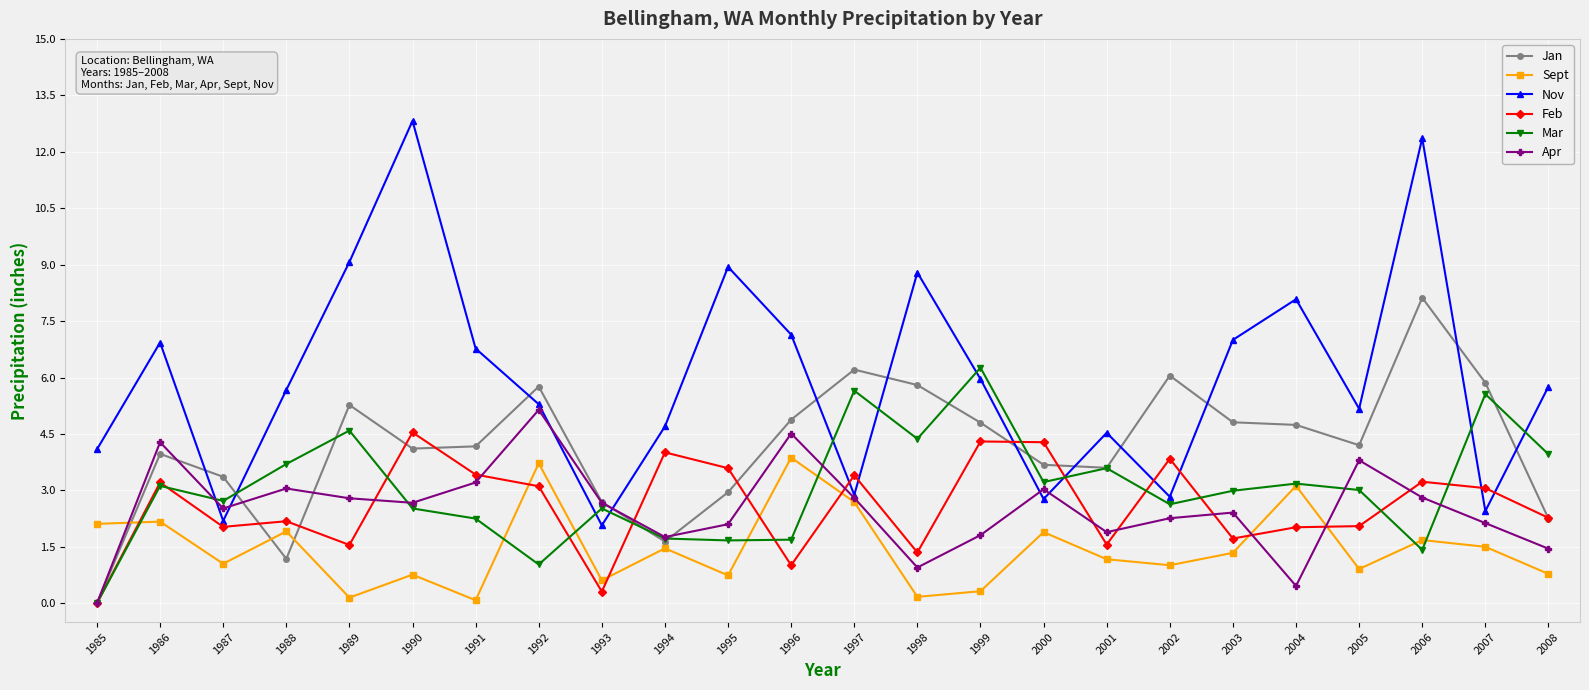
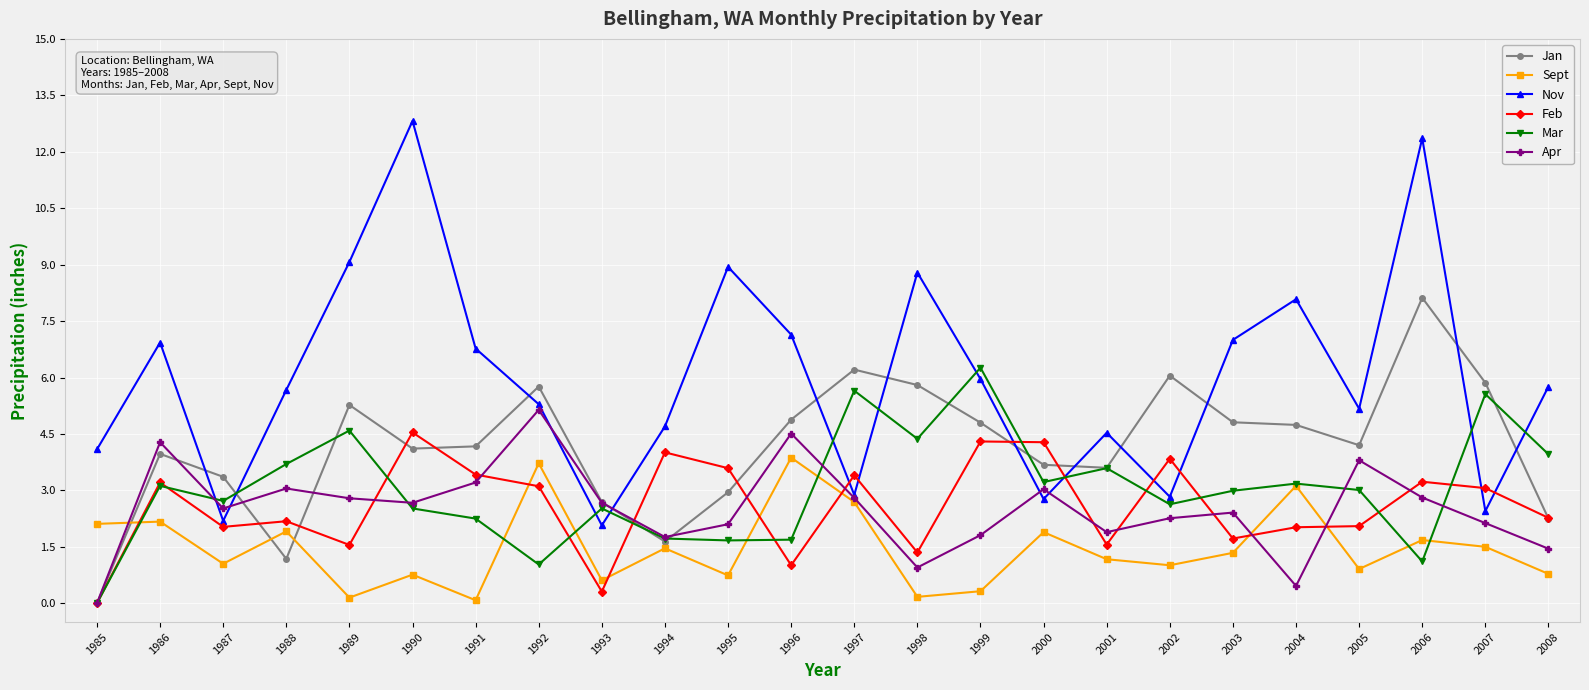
  {
    "Jan": {
      "1986": 4.0,
      "1987": 3.4,
      "1988": 1.2,
      "1989": 5.3,
      "1990": 4.1,
      "1991": 4.2,
      "1992": 5.8,
      "1994": 1.6,
      "1995": 3.0,
      "1996": 4.9,
      "1997": 6.2,
      "1998": 5.8,
      "1999": 4.8,
      "2000": 3.7,
      "2002": 6.1,
      "2003": 4.8,
      "2004": 4.7,
      "2005": 4.2,
      "2006": 8.1,
      "2007": 5.9
    },
    "Sept": {
      "1985": 2.1,
      "1986": 2.2,
      "1987": 1.1,
      "1988": 1.9,
      "1989": 0.2,
      "1990": 0.8,
      "1991": 0.1,
      "1992": 3.7,
      "1993": 0.6,
      "1994": 1.5,
      "1995": 0.7,
      "1996": 3.9,
      "1997": 2.7,
      "1998": 0.2,
      "1999": 0.3,
      "2000": 1.9,
      "2001": 1.2,
      "2002": 1.0,
      "2003": 1.3,
      "2005": 0.9,
      "2006": 1.7,
      "2007": 1.5,
      "2008": 0.8
    },
    "Nov": {
      "1985": 4.1,
      "1986": 6.9,
      "1987": 2.2,
      "1988": 5.7,
      "1989": 9.1,
      "1990": 12.8,
      "1991": 6.8,
      "1992": 5.3,
      "1993": 2.1,
      "1994": 4.7,
      "1995": 8.9,
      "1996": 7.1,
      "1997": 2.9,
      "1998": 8.8,
      "1999": 6.0,
      "2000": 2.8,
      "2001": 4.5,
      "2002": 2.8,
      "2003": 7.0,
      "2004": 8.1,
      "2005": 5.2,
      "2006": 12.4,
      "2007": 2.5,
      "2008": 5.8
    },
    "Feb": {
      "1986": 3.2,
      "1987": 2.0,
      "1988": 2.2,
      "1989": 1.6,
      "1990": 4.5,
      "1991": 3.4,
      "1992": 3.1,
      "1993": 0.3,
      "1994": 4.0,
      "1995": 3.6,
      "1996": 1.0,
      "1997": 3.4,
      "1998": 1.4,
      "1999": 4.3,
      "2000": 4.3,
      "2001": 1.6,
      "2002": 3.8,
      "2003": 1.7,
      "2004": 2.0,
      "2005": 2.1,
      "2006": 3.2,
      "2007": 3.1
    },
    "Mar": {
      "1986": 3.1,
      "1987": 2.7,
      "1988": 3.7,
      "1989": 4.6,
      "1990": 2.5,
      "1991": 2.3,
      "1992": 1.0,
      "1993": 2.5,
      "1995": 1.7,
      "1996": 1.7,
      "1997": 5.7,
      "1998": 4.4,
      "1999": 6.3,
      "2000": 3.2,
      "2002": 2.6,
      "2003": 3.0,
      "2005": 3.0,
-     "2006": 1.4,
+     "2006": 1.1,
      "2007": 5.6,
      "2008": 4.0
    },
    "Apr": {
      "1986": 4.3,
      "1987": 2.5,
      "1988": 3.1,
      "1989": 2.8,
      "1990": 2.7,
      "1991": 3.2,
      "1992": 5.1,
      "1995": 2.1,
      "1996": 4.5,
      "1997": 2.8,
      "1998": 1.0,
      "1999": 1.8,
      "2000": 3.0,
      "2001": 1.9,
      "2002": 2.3,
      "2003": 2.4,
      "2004": 0.5,
      "2005": 3.8,
      "2006": 2.8,
      "2007": 2.1,
      "2008": 1.5
    }
  }
